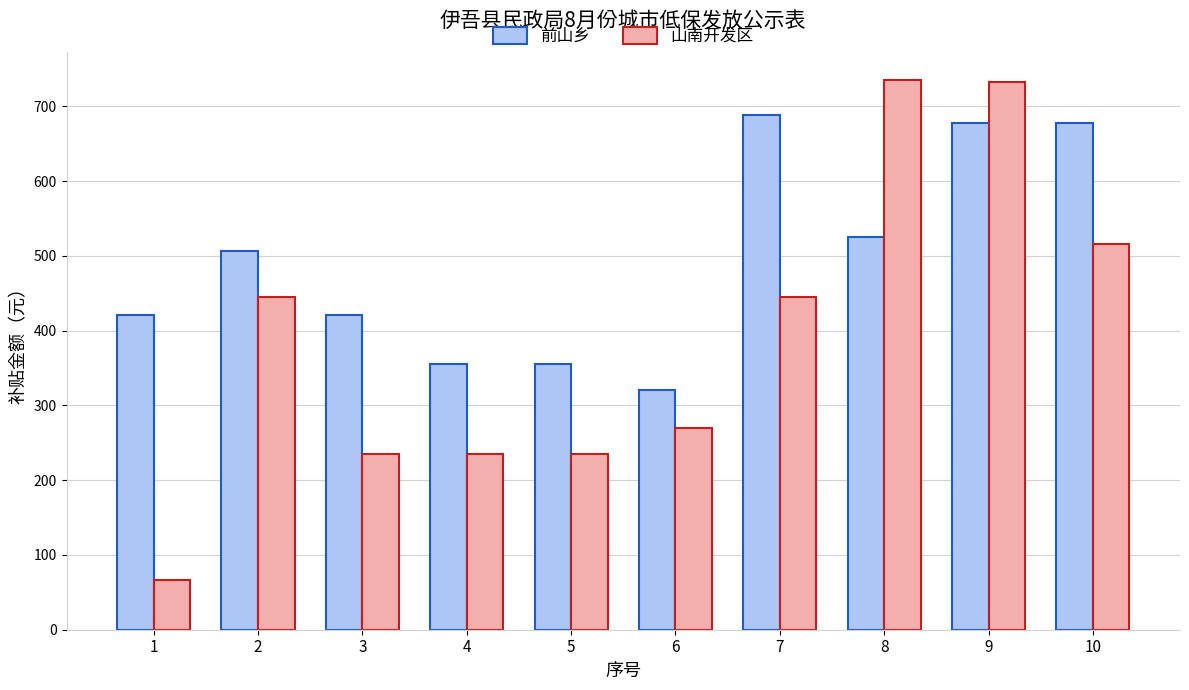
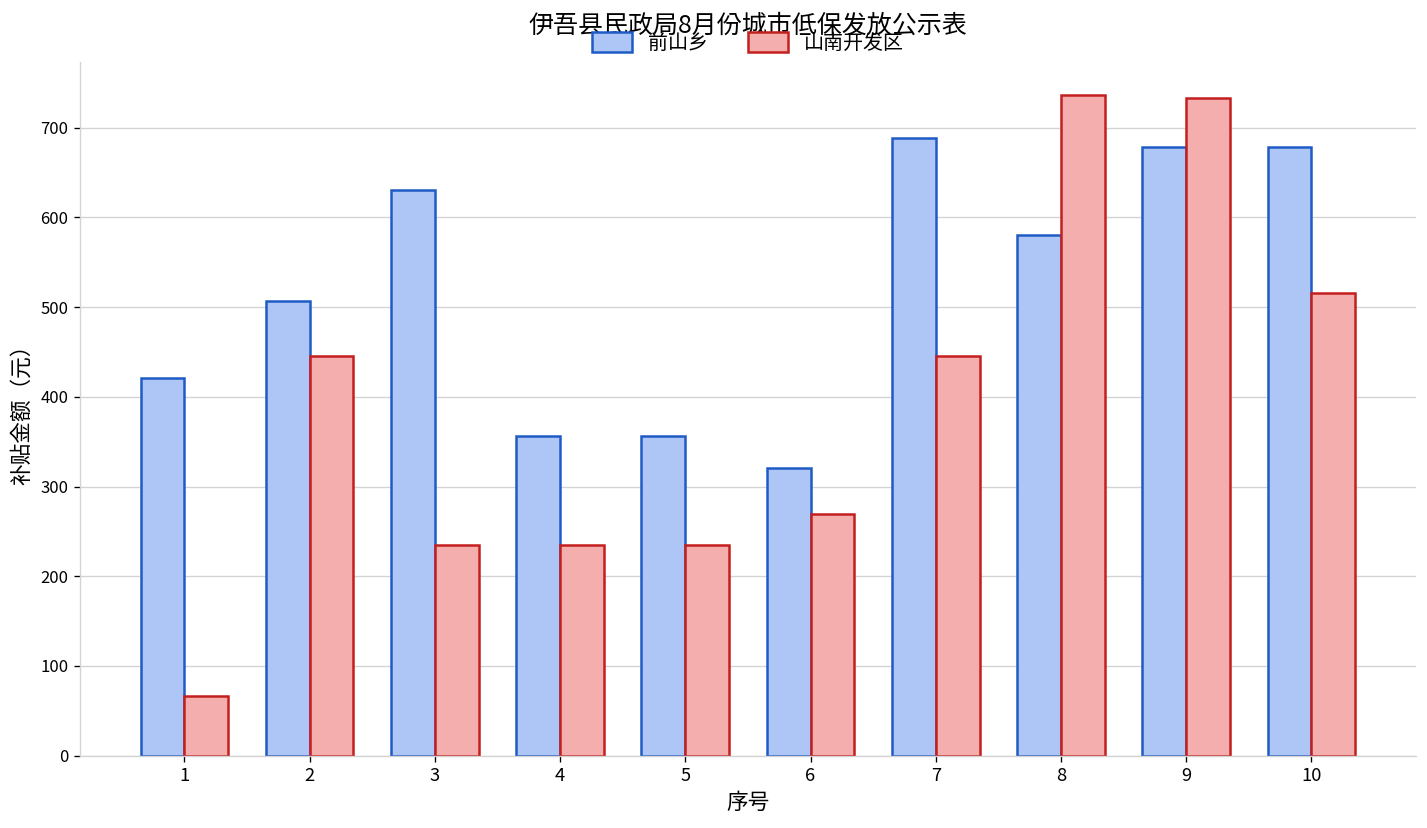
  {
    "前山乡": {
      "1": 420,
      "2": 510,
-     "3": 420,
+     "3": 630,
      "4": 360,
      "5": 360,
      "6": 320,
      "7": 690,
-     "8": 530,
+     "8": 580,
      "9": 680,
      "10": 680
    },
    "山南开发区": {
      "1": 70,
      "2": 450,
      "3": 230,
      "4": 230,
      "5": 230,
      "6": 270,
      "7": 450,
      "8": 740,
      "9": 730,
      "10": 520
    }
  }
